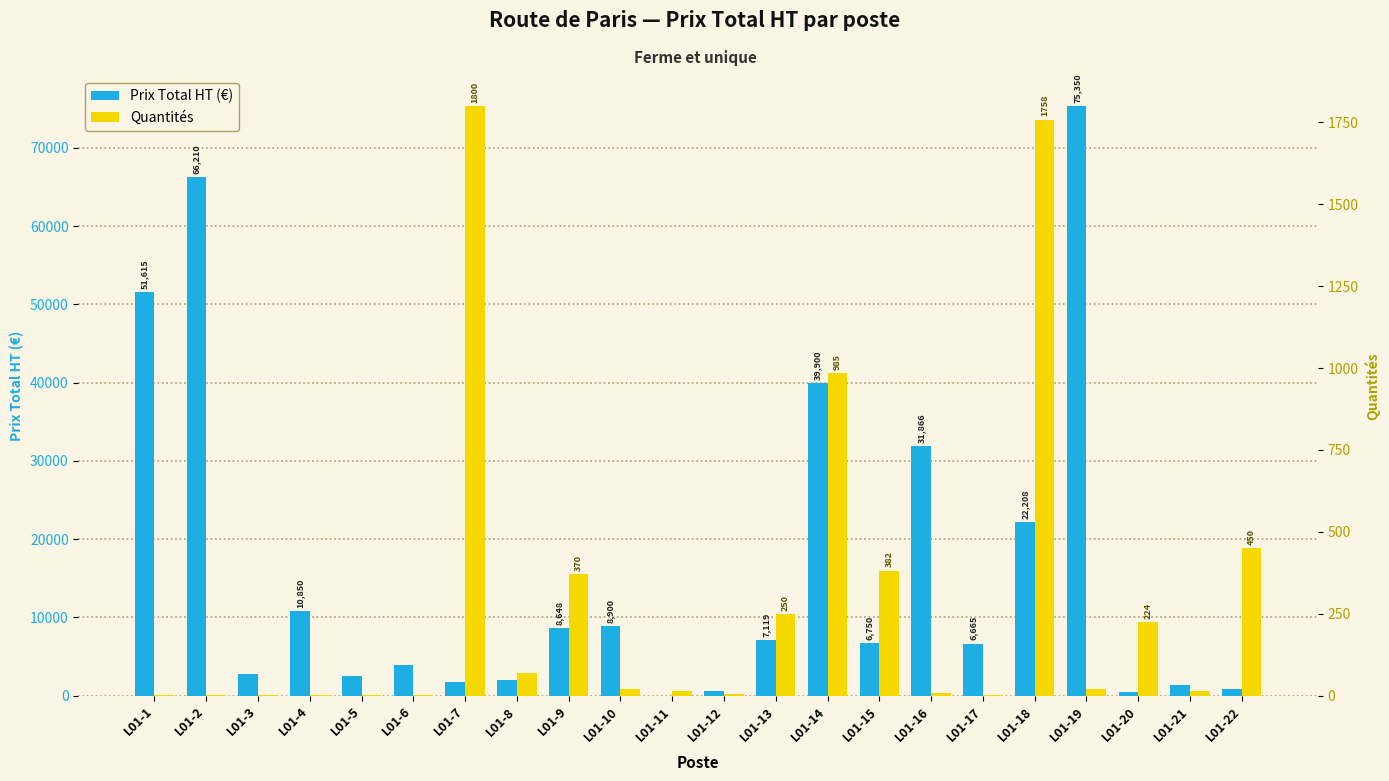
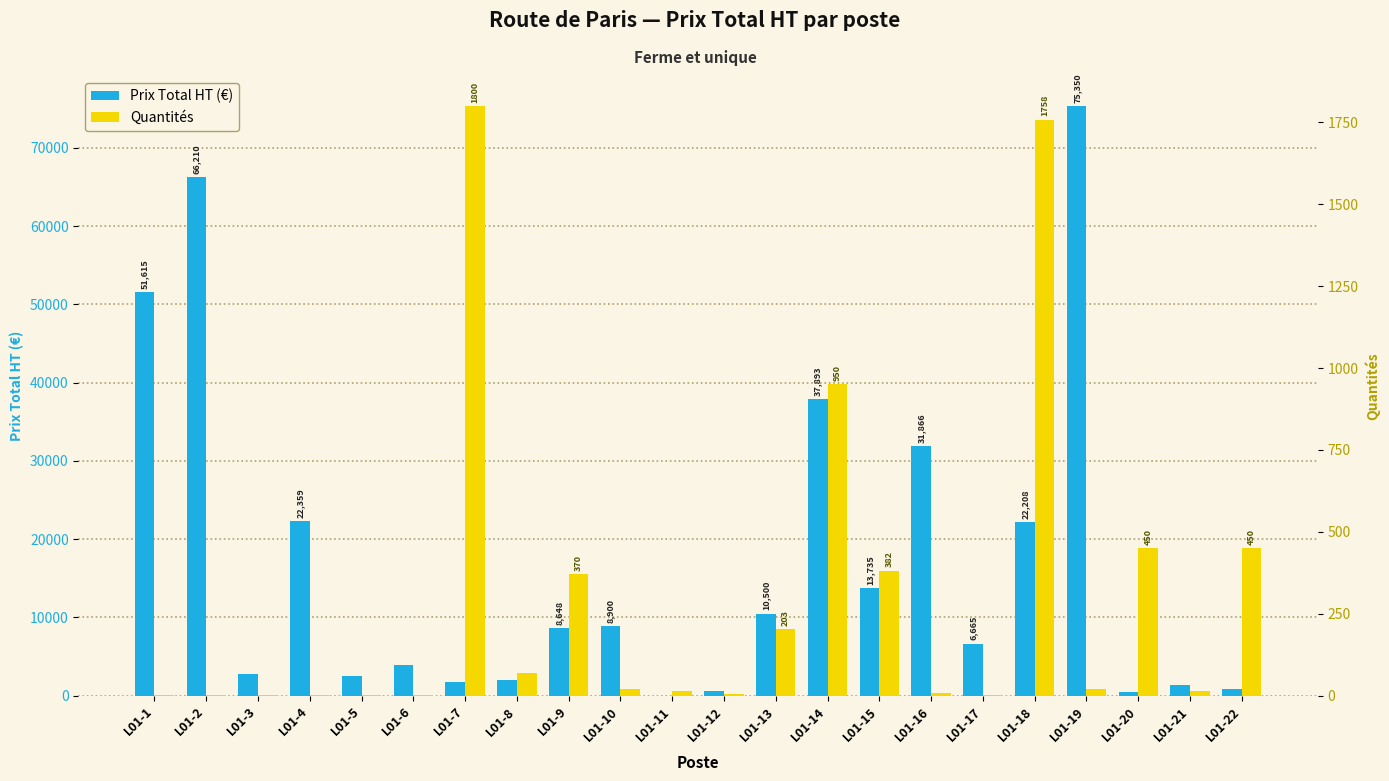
  {
    "Prix Total HT (€)": {
      "L01-1": "51,615",
      "L01-2": "66,210",
-     "L01-4": "10,850",
+     "L01-4": "22,359",
      "L01-9": "8,648",
      "L01-10": "8,900",
-     "L01-13": "7,119",
-     "L01-14": "39,900",
-     "L01-15": "6,750",
+     "L01-13": "10,500",
+     "L01-14": "37,893",
+     "L01-15": "13,735",
      "L01-16": "31,866",
      "L01-17": "6,665",
      "L01-18": "22,208",
      "L01-19": "75,350"
    },
    "Quantités": {
      "L01-7": "1800",
      "L01-9": "370",
-     "L01-13": "250",
-     "L01-14": "985",
+     "L01-13": "203",
+     "L01-14": "950",
      "L01-15": "382",
      "L01-18": "1758",
-     "L01-20": "224",
+     "L01-20": "450",
      "L01-22": "450"
    }
  }
